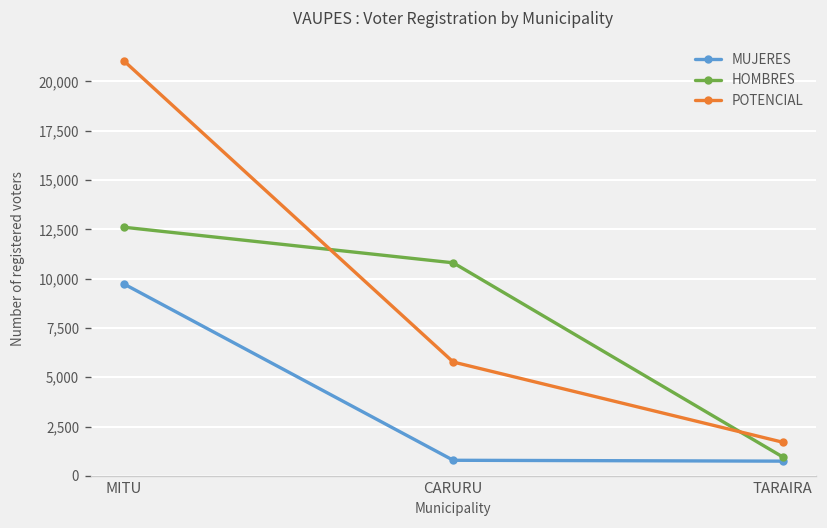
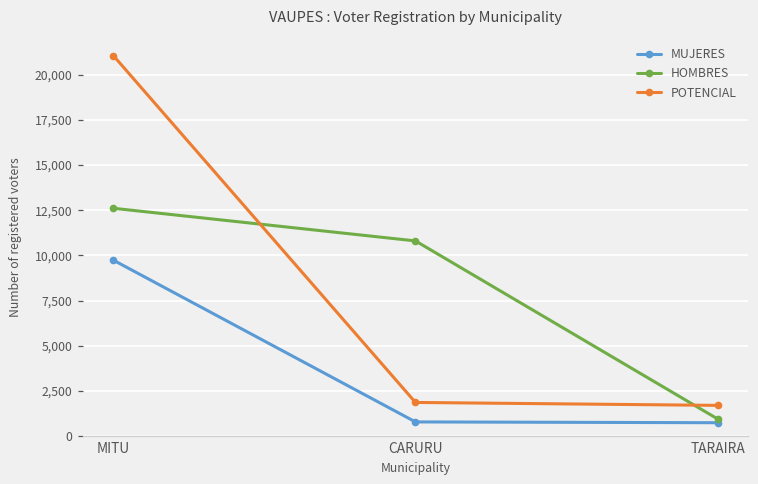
  {
    "MUJERES": {
      "MITU": "9,700",
      "CARURU": "800",
      "TARAIRA": "700"
    },
    "HOMBRES": {
      "MITU": "12,600",
      "CARURU": "10,800",
      "TARAIRA": "1,000"
    },
    "POTENCIAL": {
      "MITU": "21,000",
-     "CARURU": "5,800",
+     "CARURU": "1,900",
      "TARAIRA": "1,700"
    }
  }
